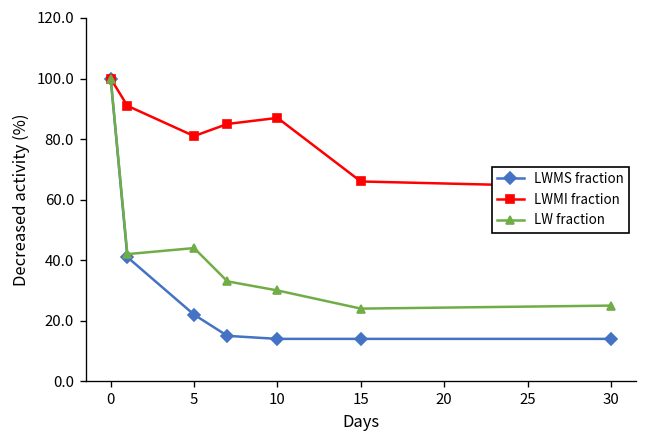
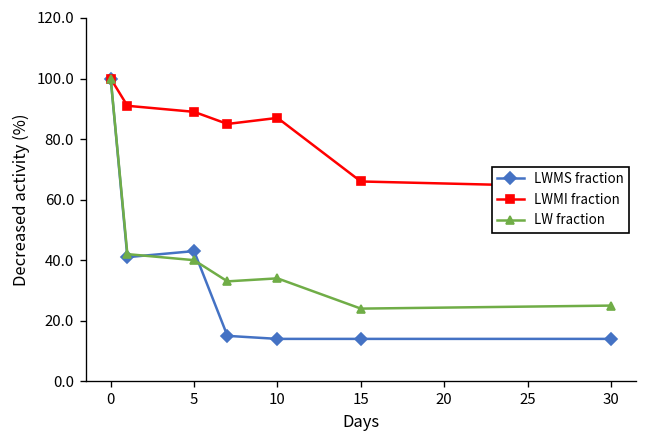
  {
    "LWMS fraction": {
-     "5": 22,
+     "5": 43,
      "10": 14,
      "15": 14,
      "30": 14
    },
    "LWMI fraction": {
-     "5": 81,
+     "5": 89,
      "10": 87,
      "15": 66
    },
    "LW fraction": {
-     "5": 44,
-     "10": 30,
+     "5": 40,
+     "10": 34,
      "15": 24,
      "30": 25
    }
  }
